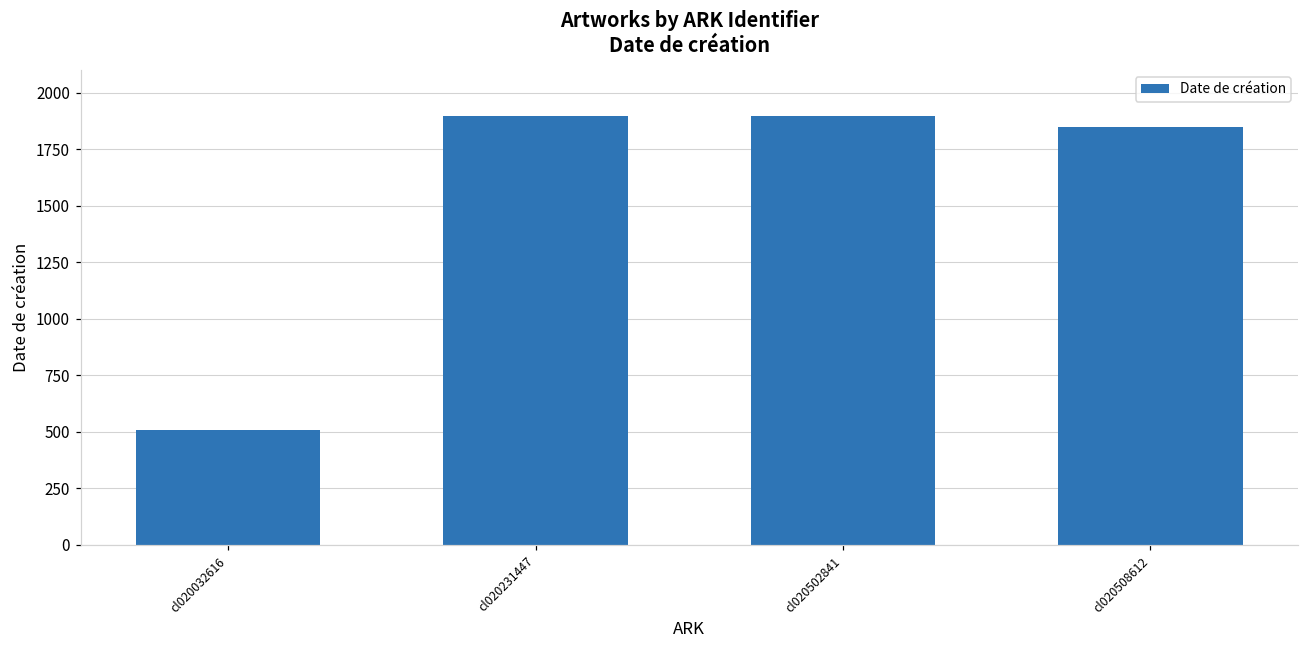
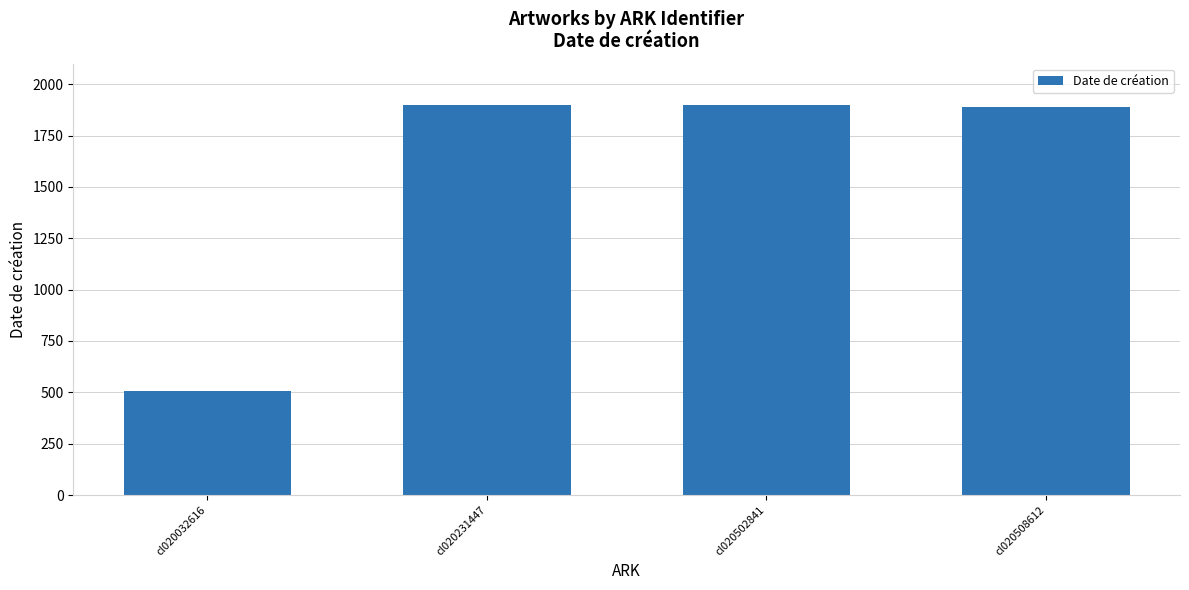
  {
    "cl020032616": 510,
    "cl020231447": 1900,
    "cl020502841": 1900,
-   "cl020508612": 1850
+   "cl020508612": 1890
  }
